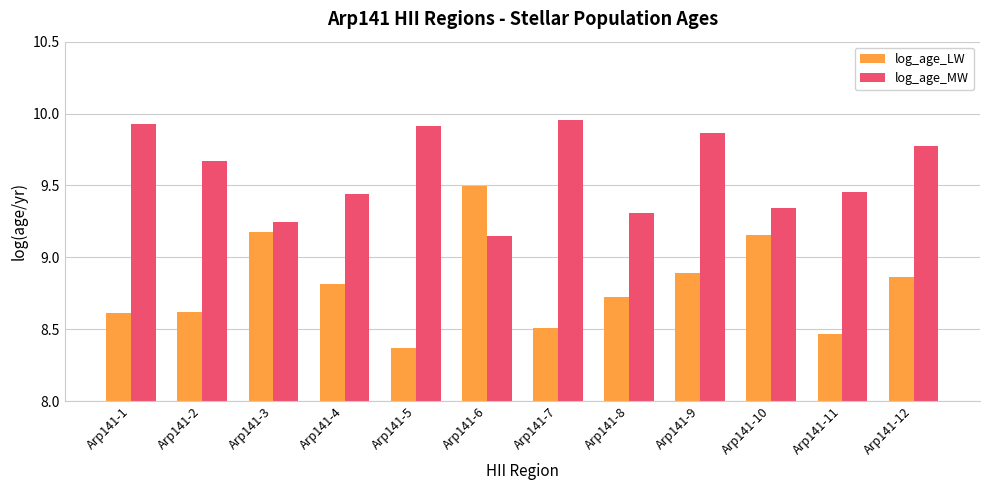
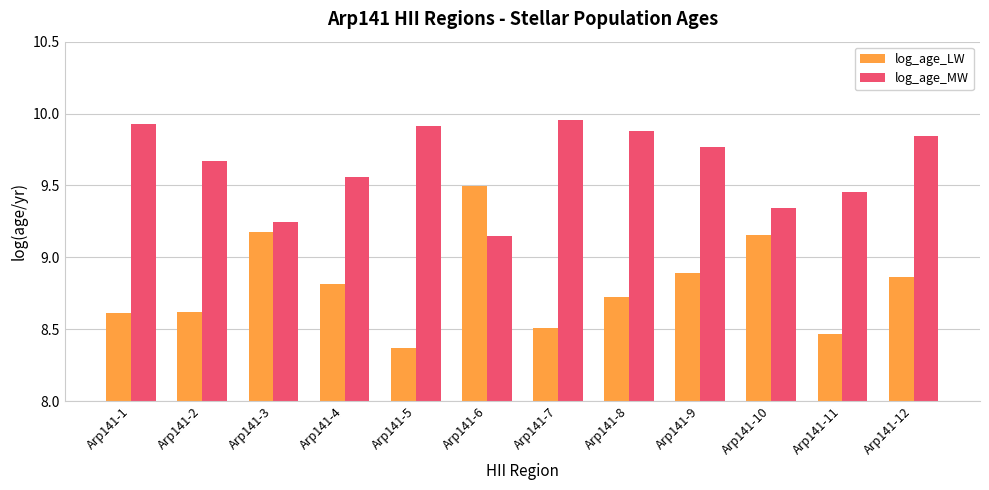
  {
    "log_age_LW": {
      "Arp141-1": 8.61,
      "Arp141-2": 8.62,
      "Arp141-3": 9.18,
      "Arp141-4": 8.82,
      "Arp141-5": 8.37,
      "Arp141-6": 9.49,
      "Arp141-7": 8.51,
      "Arp141-8": 8.73,
      "Arp141-9": 8.89,
      "Arp141-10": 9.16,
      "Arp141-11": 8.47,
      "Arp141-12": 8.87
    },
    "log_age_MW": {
      "Arp141-1": 9.93,
      "Arp141-2": 9.67,
      "Arp141-3": 9.24,
-     "Arp141-4": 9.44,
+     "Arp141-4": 9.56,
      "Arp141-5": 9.92,
      "Arp141-6": 9.15,
      "Arp141-7": 9.96,
-     "Arp141-8": 9.31,
-     "Arp141-9": 9.87,
+     "Arp141-8": 9.88,
+     "Arp141-9": 9.77,
      "Arp141-10": 9.35,
      "Arp141-11": 9.45,
-     "Arp141-12": 9.78
+     "Arp141-12": 9.84
    }
  }
